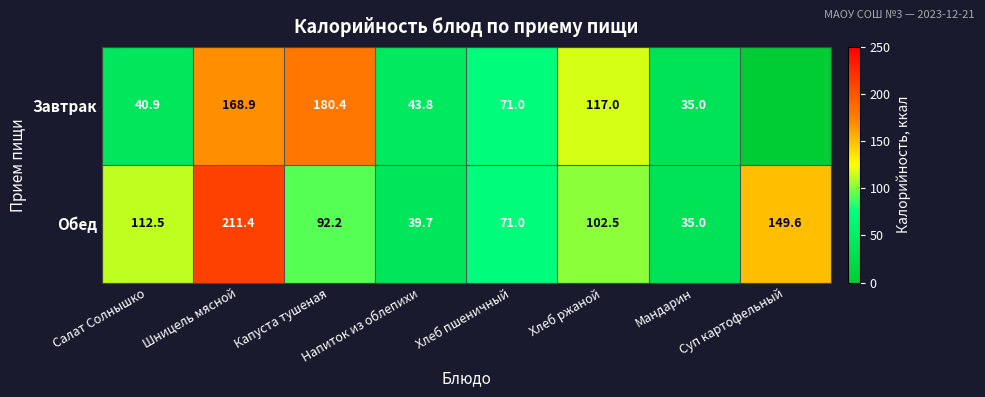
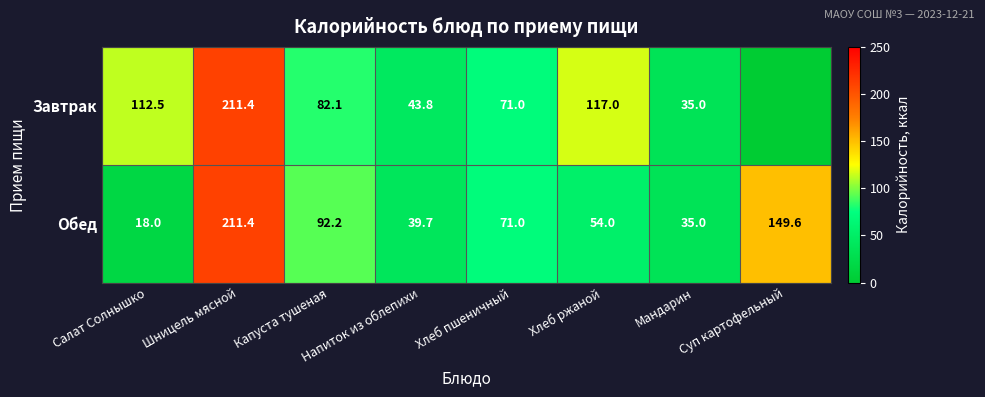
  {
    "Завтрак": {
-     "Салат Солнышко": 40.9,
-     "Шницель мясной": 168.9,
-     "Капуста тушеная": 180.4,
+     "Салат Солнышко": 112.5,
+     "Шницель мясной": 211.4,
+     "Капуста тушеная": 82.1,
      "Напиток из облепихи": 43.8,
      "Хлеб пшеничный": 71.0,
      "Хлеб ржаной": 117.0,
      "Мандарин": 35.0
    },
    "Обед": {
-     "Салат Солнышко": 112.5,
+     "Салат Солнышко": 18.0,
      "Шницель мясной": 211.4,
      "Капуста тушеная": 92.2,
      "Напиток из облепихи": 39.7,
      "Хлеб пшеничный": 71.0,
-     "Хлеб ржаной": 102.5,
+     "Хлеб ржаной": 54.0,
      "Мандарин": 35.0,
      "Суп картофельный": 149.6
    }
  }
